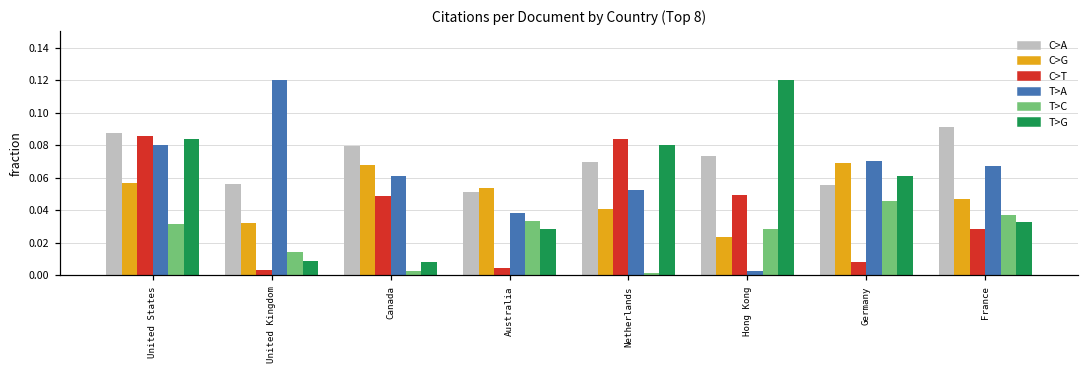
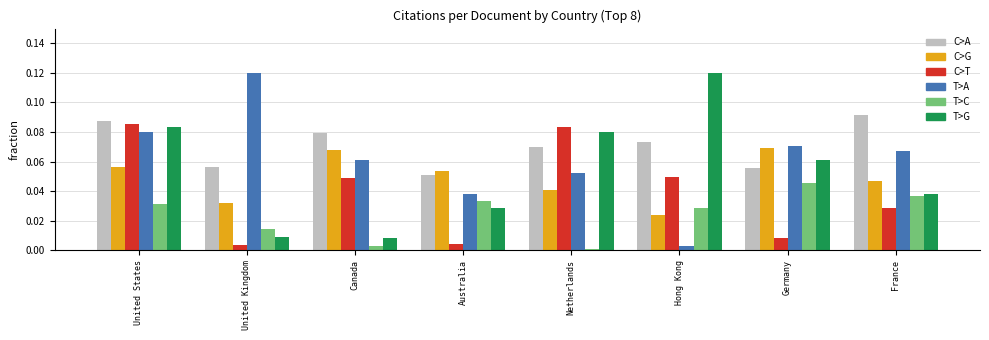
  {
    "C>A": {
      "United States": 0.087,
      "United Kingdom": 0.056,
      "Canada": 0.080,
      "Australia": 0.051,
      "Netherlands": 0.070,
      "Hong Kong": 0.074,
      "Germany": 0.056,
      "France": 0.091
    },
    "C>G": {
      "United States": 0.057,
      "United Kingdom": 0.032,
      "Canada": 0.068,
      "Australia": 0.054,
      "Netherlands": 0.041,
      "Hong Kong": 0.024,
      "Germany": 0.069,
      "France": 0.047
    },
    "C>T": {
      "United States": 0.085,
      "United Kingdom": 0.003,
      "Canada": 0.049,
      "Australia": 0.005,
      "Netherlands": 0.084,
      "Hong Kong": 0.049,
      "Germany": 0.008,
      "France": 0.029
    },
    "T>A": {
      "United States": 0.080,
      "United Kingdom": 0.120,
      "Canada": 0.061,
      "Australia": 0.038,
      "Netherlands": 0.052,
      "Hong Kong": 0.003,
      "Germany": 0.070,
      "France": 0.067
    },
    "T>C": {
      "United States": 0.031,
      "United Kingdom": 0.014,
      "Canada": 0.003,
      "Australia": 0.033,
      "Hong Kong": 0.028,
      "Germany": 0.046,
      "France": 0.037
    },
    "T>G": {
      "United States": 0.084,
      "United Kingdom": 0.009,
      "Canada": 0.008,
      "Australia": 0.029,
      "Netherlands": 0.080,
      "Hong Kong": 0.120,
      "Germany": 0.061,
-     "France": 0.033
+     "France": 0.038
    }
  }
